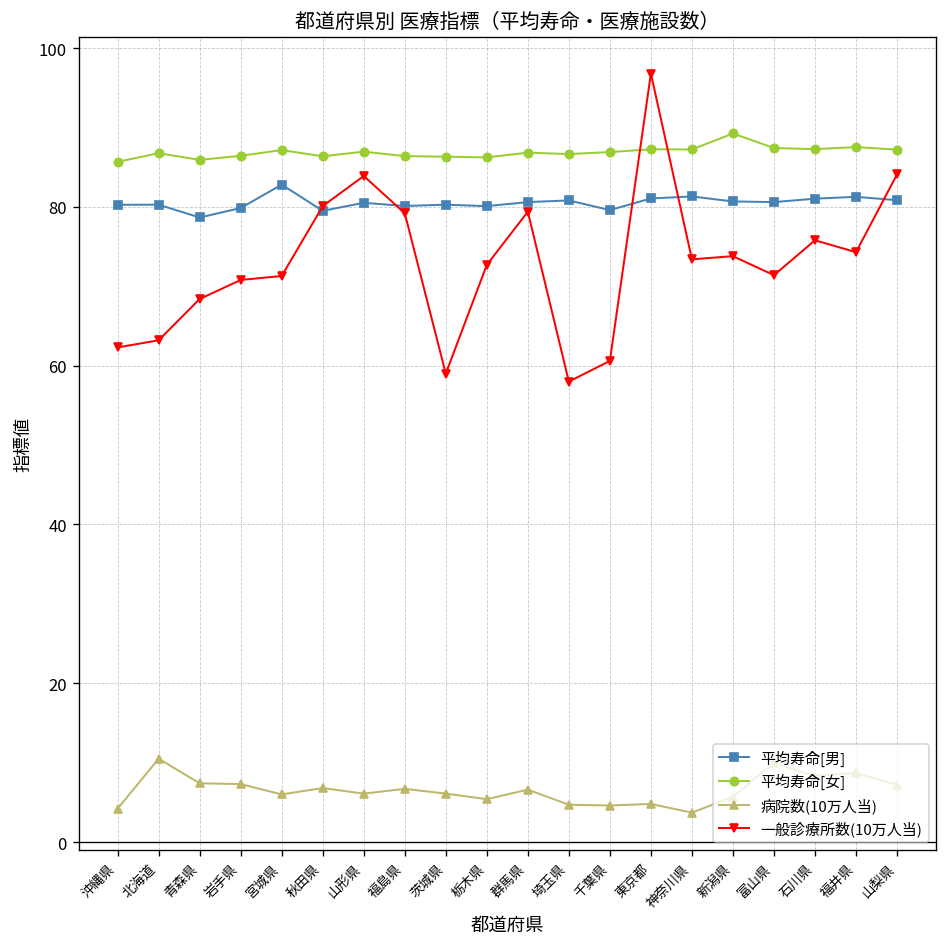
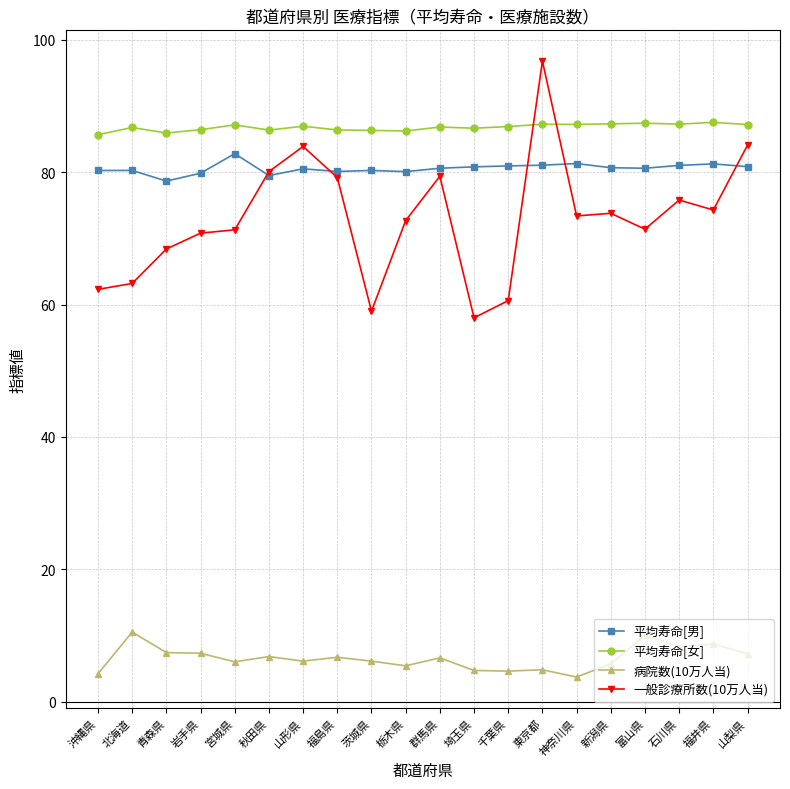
  {
    "平均寿命[男]": {
      "沖縄県": 80,
      "北海道": 80,
      "青森県": 79,
      "岩手県": 80,
      "宮城県": 83,
      "秋田県": 80,
      "山形県": 81,
      "福島県": 80,
      "茨城県": 80,
      "栃木県": 80,
      "群馬県": 81,
      "埼玉県": 81,
-     "千葉県": 80,
+     "千葉県": 81,
      "東京都": 81,
      "神奈川県": 81,
      "新潟県": 81,
      "富山県": 81,
      "石川県": 81,
      "福井県": 81,
      "山梨県": 81
    },
    "平均寿命[女]": {
      "沖縄県": 86,
      "北海道": 87,
      "青森県": 86,
      "岩手県": 86,
      "宮城県": 87,
      "秋田県": 86,
      "山形県": 87,
      "福島県": 86,
      "茨城県": 86,
      "栃木県": 86,
      "群馬県": 87,
      "埼玉県": 87,
      "千葉県": 87,
      "東京都": 87,
      "神奈川県": 87,
-     "新潟県": 89,
+     "新潟県": 87,
      "富山県": 87,
      "石川県": 87,
      "福井県": 88,
      "山梨県": 87
    },
    "病院数(10万人当)": {
      "沖縄県": 4,
      "北海道": 11,
      "青森県": 7,
      "岩手県": 7,
      "宮城県": 6,
      "秋田県": 7,
      "山形県": 6,
      "福島県": 7,
      "茨城県": 6,
      "栃木県": 5,
      "群馬県": 7,
      "埼玉県": 5,
      "千葉県": 5,
      "東京都": 5,
      "神奈川県": 4
    },
    "一般診療所数(10万人当)": {
      "沖縄県": 62,
      "北海道": 63,
      "青森県": 68,
      "岩手県": 71,
      "宮城県": 71,
      "秋田県": 80,
      "山形県": 84,
      "福島県": 79,
      "茨城県": 59,
      "栃木県": 73,
      "群馬県": 79,
      "埼玉県": 58,
      "千葉県": 61,
      "東京都": 97,
      "神奈川県": 73,
      "新潟県": 74,
      "富山県": 71,
      "石川県": 76,
      "福井県": 74,
      "山梨県": 84
    }
  }
